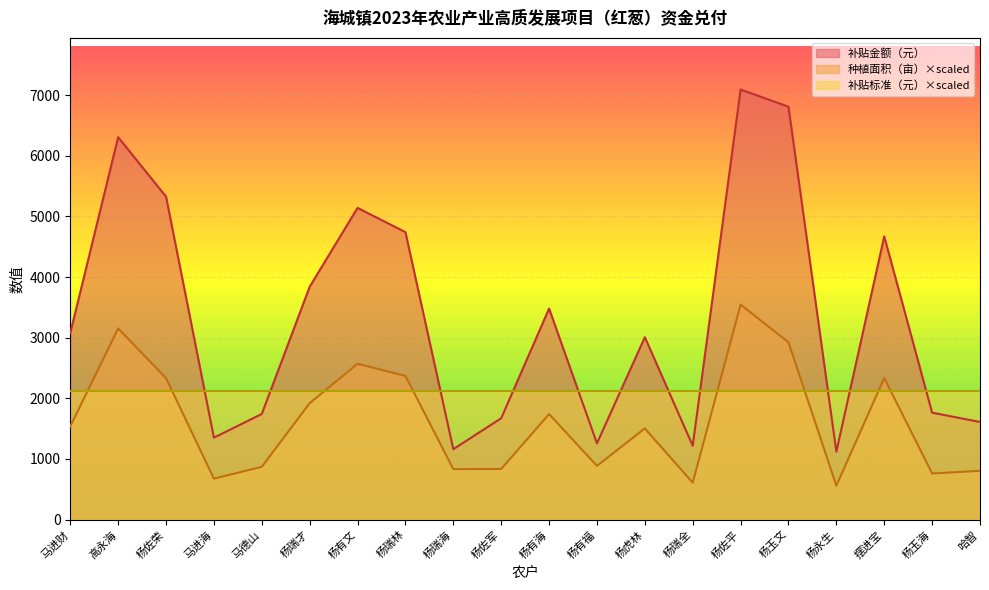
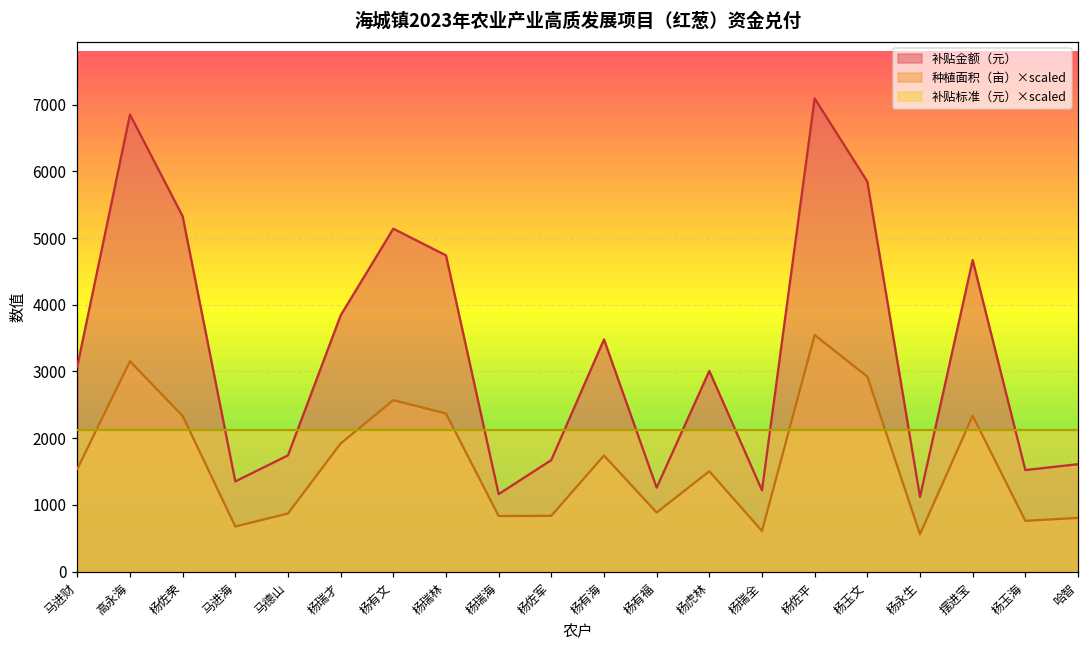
  {
    "补贴金额（元）": {
      "马进财": 3100,
-     "高永海": 6300,
+     "高永海": 6900,
      "杨佐荣": 5300,
      "马进海": 1400,
      "马德山": 1700,
      "杨瑞才": 3800,
      "杨有文": 5100,
      "杨瑞林": 4700,
      "杨瑞海": 1200,
      "杨佐军": 1700,
      "杨有海": 3500,
      "杨有福": 1300,
      "杨虎林": 3000,
      "杨瑞全": 1200,
      "杨佐平": 7100,
-     "杨玉文": 6800,
+     "杨玉文": 5800,
      "杨永生": 1100,
      "摆进宝": 4700,
-     "杨玉海": 1800,
+     "杨玉海": 1500,
      "哈智": 1600
    }
  }
